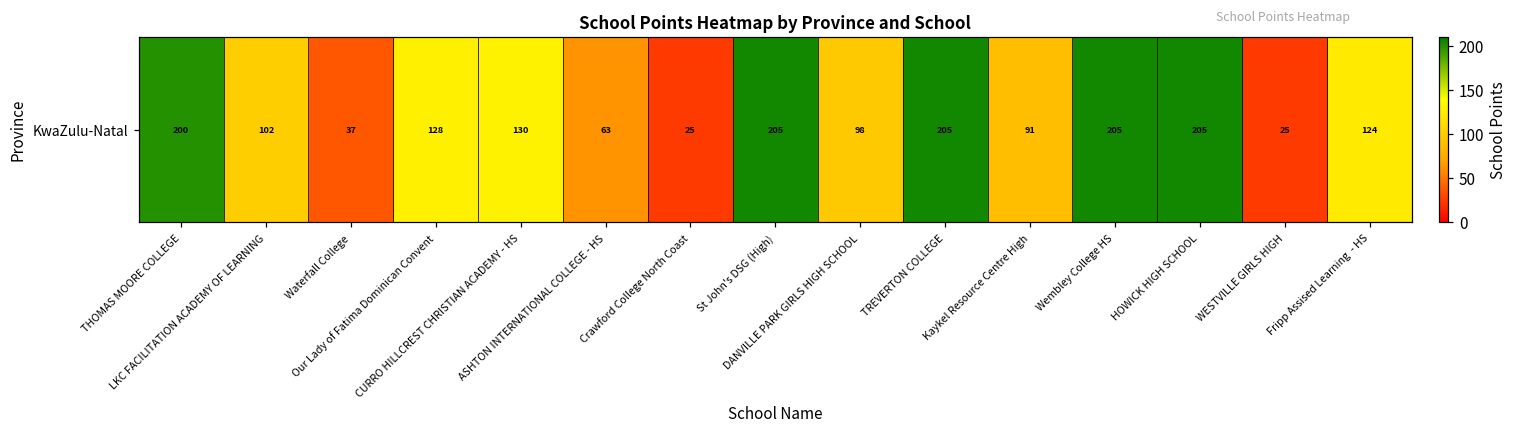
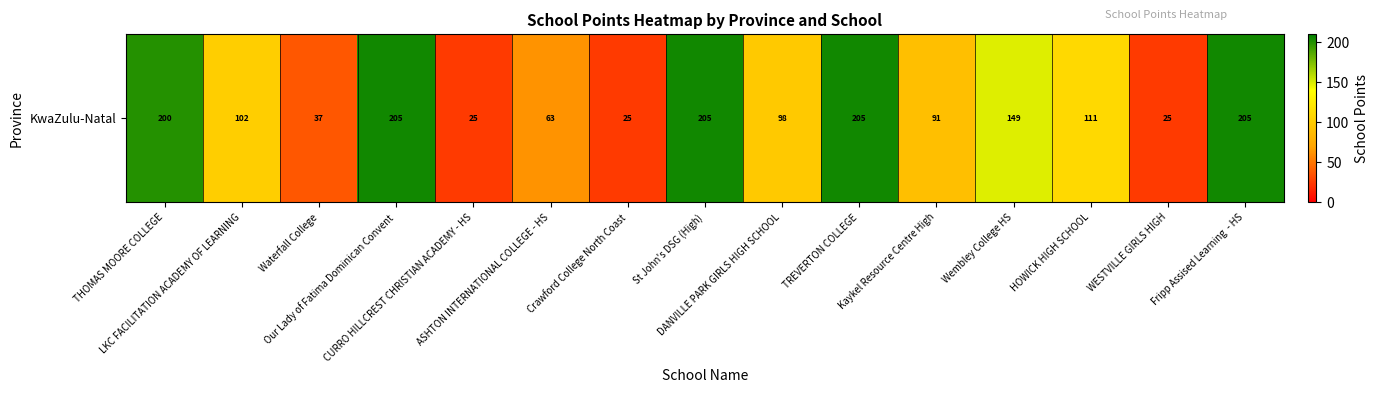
  {
    "KwaZulu-Natal": {
      "THOMAS MOORE COLLEGE": 200,
      "LKC FACILITATION ACADEMY OF LEARNING": 102,
      "Waterfall College": 37,
-     "Our Lady of Fatima Dominican Convent": 128,
-     "CURRO HILLCREST CHRISTIAN ACADEMY - HS": 130,
+     "Our Lady of Fatima Dominican Convent": 205,
+     "CURRO HILLCREST CHRISTIAN ACADEMY - HS": 25,
      "ASHTON INTERNATIONAL COLLEGE - HS": 63,
      "Crawford College North Coast": 25,
      "St John's DSG (High)": 205,
      "DANVILLE PARK GIRLS HIGH SCHOOL": 98,
      "TREVERTON COLLEGE": 205,
      "Kaykel Resource Centre High": 91,
-     "Wembley College HS": 205,
-     "HOWICK HIGH SCHOOL": 205,
+     "Wembley College HS": 149,
+     "HOWICK HIGH SCHOOL": 111,
      "WESTVILLE GIRLS HIGH": 25,
-     "Fripp Assised Learning - HS": 124
+     "Fripp Assised Learning - HS": 205
    }
  }
